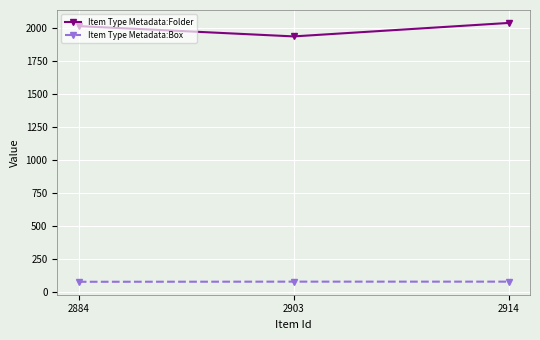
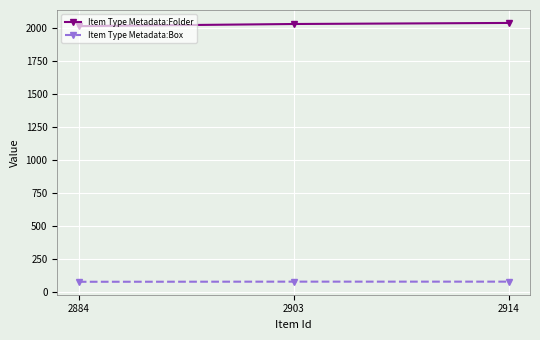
  {
    "Item Type Metadata:Folder": {
-     "2903": 1940,
+     "2903": 2030,
      "2914": 2040
    },
    "Item Type Metadata:Box": {
      "2884": 80,
      "2903": 80,
      "2914": 80
    }
  }
